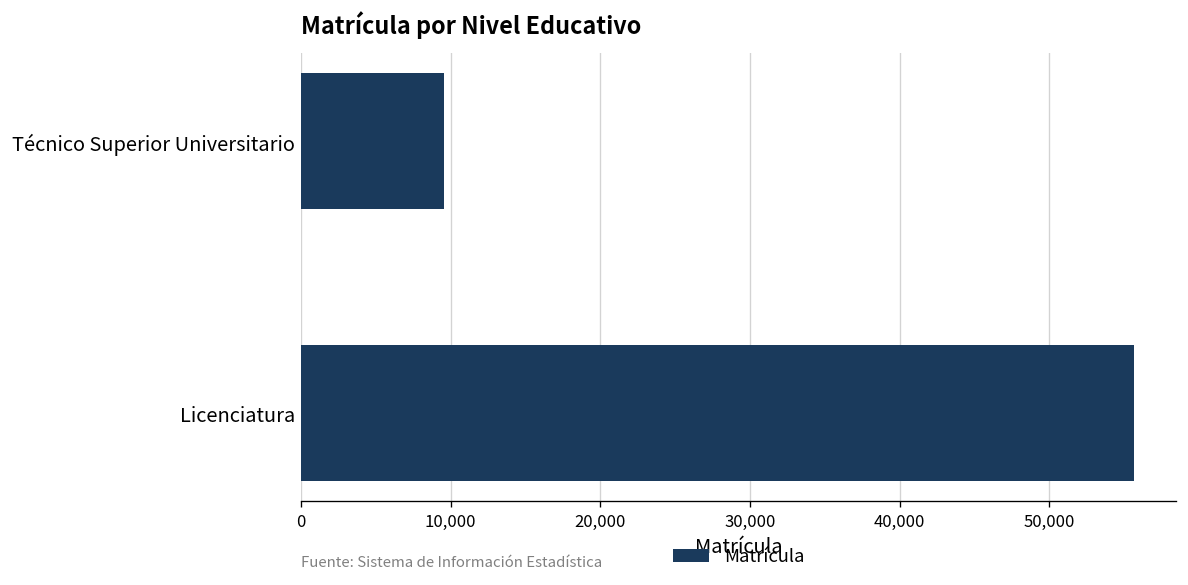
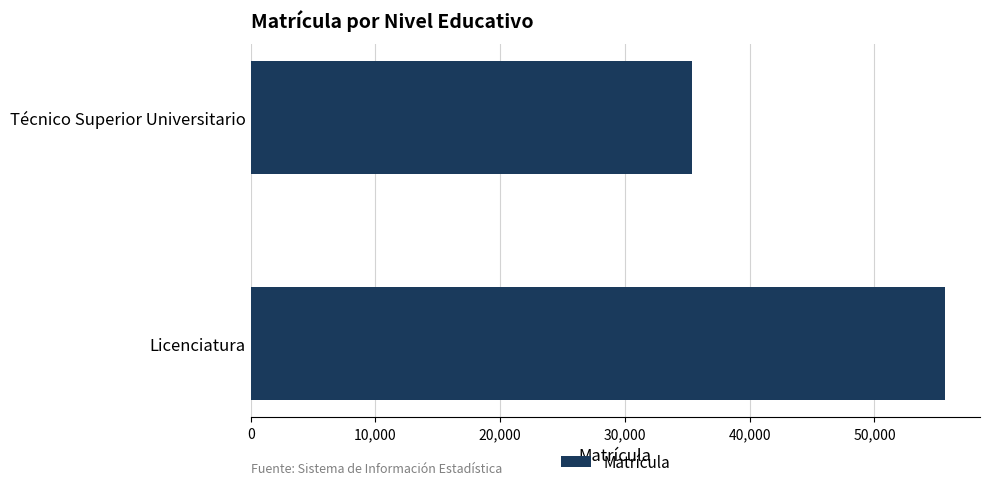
  {
-   "Técnico Superior Universitario": "9,600",
+   "Técnico Superior Universitario": "35,300",
    "Licenciatura": "55,700"
  }
